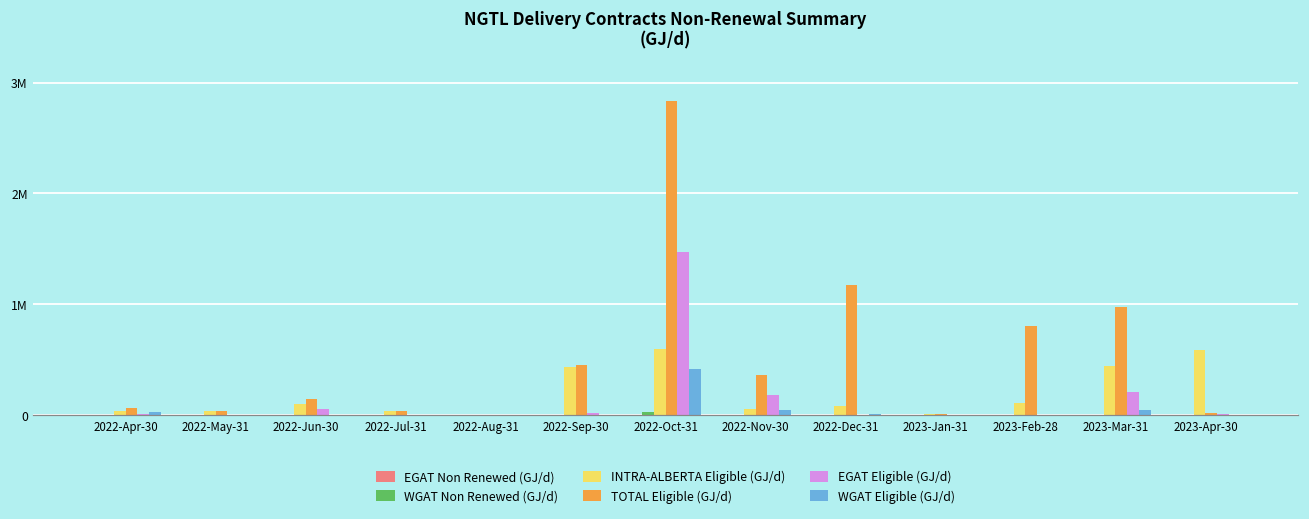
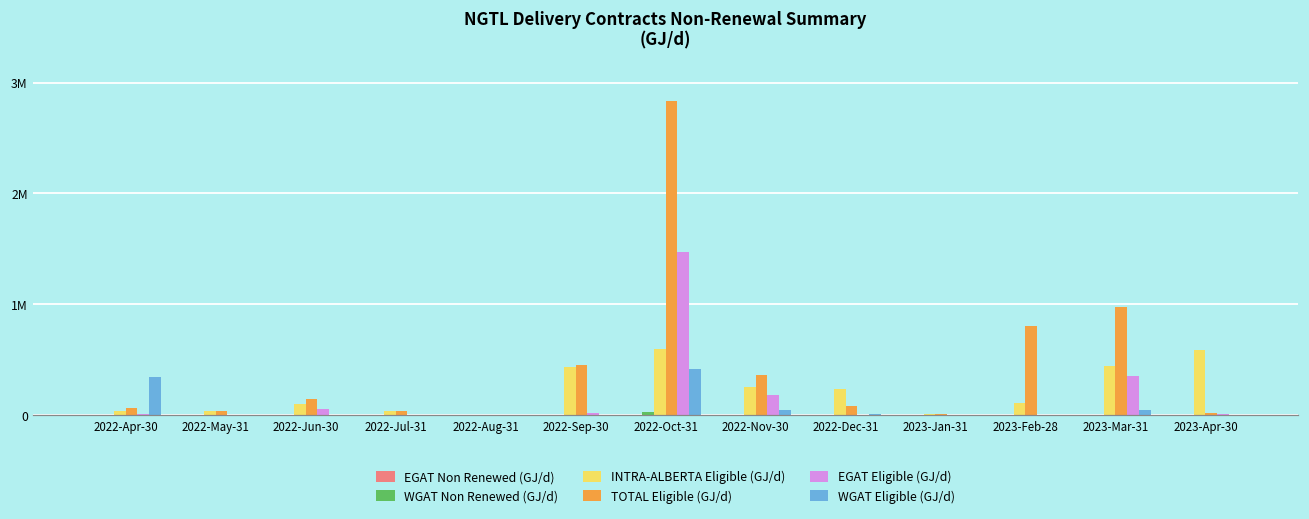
  {
    "EGAT Non Renewed (GJ/d)": {
      "2022-Apr-30": 0,
      "2022-May-31": 0,
      "2022-Jun-30": 0,
      "2022-Jul-31": 0,
      "2022-Aug-31": 0,
      "2022-Sep-30": 0,
      "2022-Oct-31": 0,
      "2022-Nov-30": 0,
      "2022-Dec-31": 0,
      "2023-Jan-31": 0,
      "2023-Feb-28": 0,
      "2023-Mar-31": 0,
      "2023-Apr-30": 0
    },
    "WGAT Non Renewed (GJ/d)": {
      "2022-Apr-30": 0,
      "2022-May-31": 0,
      "2022-Jun-30": 0,
      "2022-Jul-31": 0,
      "2022-Aug-31": 0,
      "2022-Sep-30": 0,
      "2022-Oct-31": 30000,
      "2022-Nov-30": 0,
      "2022-Dec-31": 0,
      "2023-Jan-31": 0,
      "2023-Feb-28": 0,
      "2023-Mar-31": 0,
      "2023-Apr-30": 0
    },
    "INTRA-ALBERTA Eligible (GJ/d)": {
      "2022-Apr-30": 30000,
      "2022-May-31": 40000,
      "2022-Jun-30": 100000,
      "2022-Jul-31": 30000,
      "2022-Sep-30": 440000,
      "2022-Oct-31": 600000,
-     "2022-Nov-30": 60000,
-     "2022-Dec-31": 80000,
+     "2022-Nov-30": 250000,
+     "2022-Dec-31": 230000,
      "2023-Feb-28": 110000,
      "2023-Mar-31": 440000,
      "2023-Apr-30": 590000
    },
    "TOTAL Eligible (GJ/d)": {
      "2022-Apr-30": 60000,
      "2022-May-31": 40000,
      "2022-Jun-30": 150000,
      "2022-Jul-31": 30000,
      "2022-Sep-30": 450000,
      "2022-Oct-31": 2830000,
      "2022-Nov-30": 360000,
-     "2022-Dec-31": 1170000,
+     "2022-Dec-31": 80000,
      "2023-Feb-28": 810000,
      "2023-Mar-31": 970000
    },
    "EGAT Eligible (GJ/d)": {
      "2022-May-31": 0,
      "2022-Jun-30": 50000,
      "2022-Jul-31": 0,
      "2022-Aug-31": 0,
      "2022-Oct-31": 1470000,
      "2022-Nov-30": 180000,
      "2022-Dec-31": 0,
      "2023-Jan-31": 0,
      "2023-Feb-28": 0,
-     "2023-Mar-31": 210000
+     "2023-Mar-31": 350000
    },
    "WGAT Eligible (GJ/d)": {
-     "2022-Apr-30": 30000,
+     "2022-Apr-30": 340000,
      "2022-May-31": 0,
      "2022-Jun-30": 0,
      "2022-Jul-31": 0,
      "2022-Aug-31": 0,
      "2022-Sep-30": 0,
      "2022-Oct-31": 410000,
      "2022-Nov-30": 40000,
      "2023-Jan-31": 0,
      "2023-Feb-28": 0,
      "2023-Mar-31": 40000,
      "2023-Apr-30": 0
    }
  }
